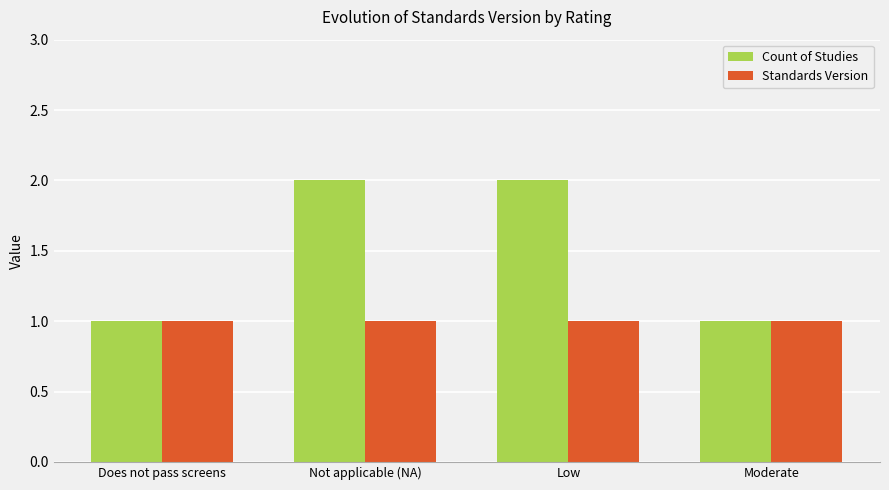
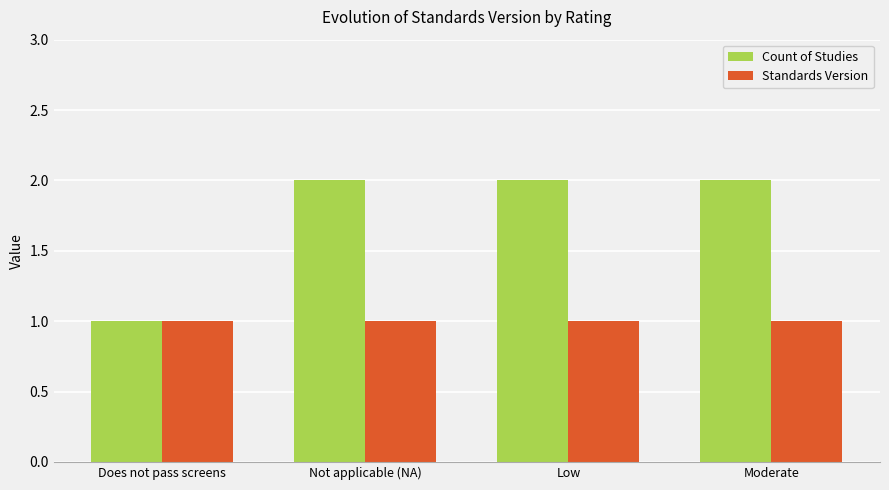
  {
    "Count of Studies": {
      "Does not pass screens": 1,
      "Not applicable (NA)": 2,
      "Low": 2,
-     "Moderate": 1
+     "Moderate": 2
    },
    "Standards Version": {
      "Does not pass screens": 1,
      "Not applicable (NA)": 1,
      "Low": 1,
      "Moderate": 1
    }
  }
